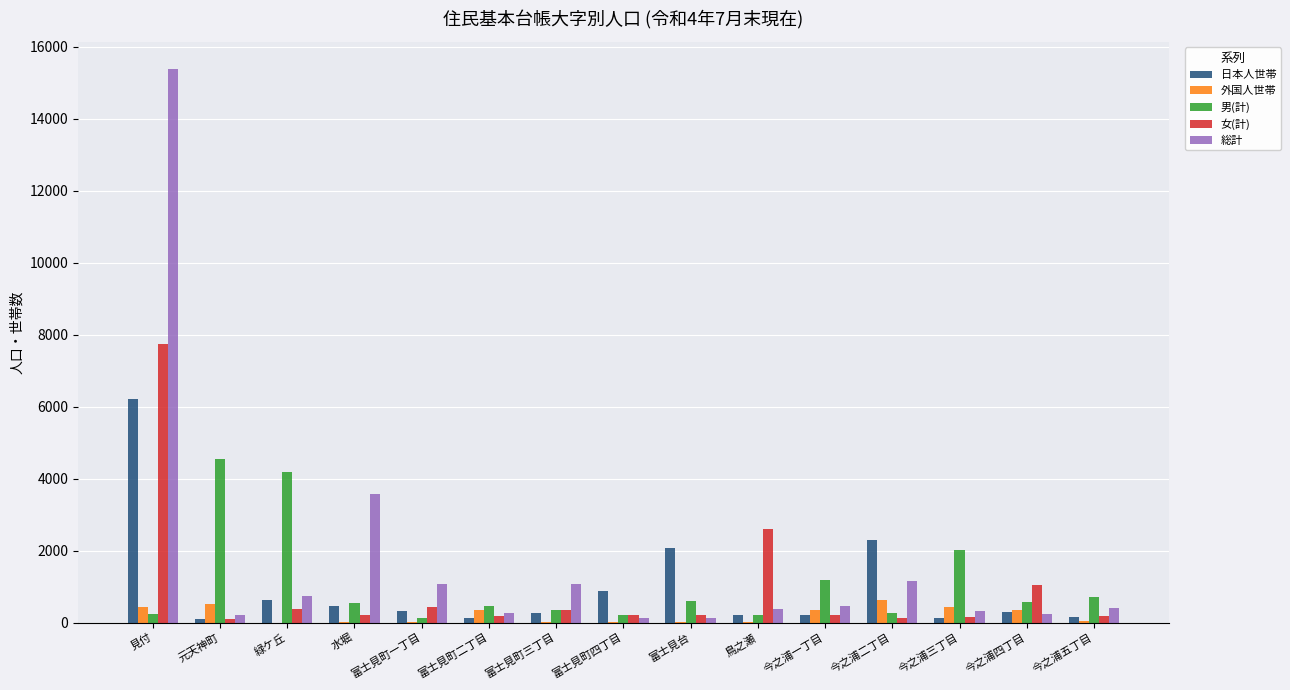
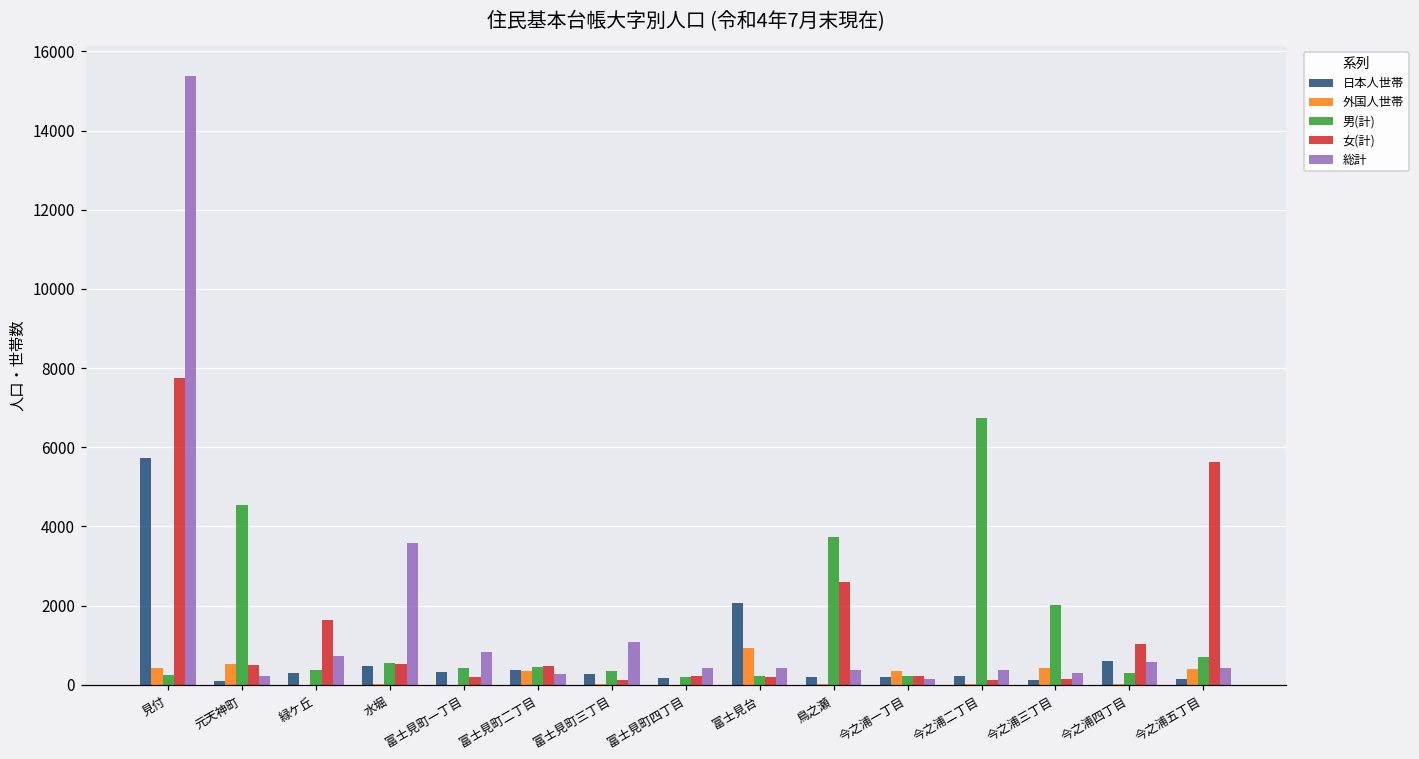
  {
    "日本人世帯": {
-     "見付": 6200,
+     "見付": 5700,
      "元天神町": 100,
-     "緑ケ丘": 600,
+     "緑ケ丘": 300,
      "水堀": 500,
      "富士見町一丁目": 300,
-     "富士見町二丁目": 100,
+     "富士見町二丁目": 400,
      "富士見町三丁目": 300,
-     "富士見町四丁目": 900,
+     "富士見町四丁目": 200,
      "富士見台": 2100,
      "鳥之瀬": 200,
      "今之浦一丁目": 200,
-     "今之浦二丁目": 2300,
+     "今之浦二丁目": 200,
      "今之浦三丁目": 100,
-     "今之浦四丁目": 300,
+     "今之浦四丁目": 600,
      "今之浦五丁目": 200
    },
    "外国人世帯": {
      "見付": 400,
      "元天神町": 500,
      "富士見町二丁目": 300,
-     "富士見台": 0,
+     "富士見台": 900,
      "今之浦一丁目": 300,
-     "今之浦二丁目": 600,
+     "今之浦二丁目": 0,
      "今之浦三丁目": 400,
-     "今之浦四丁目": 400,
-     "今之浦五丁目": 0
+     "今之浦四丁目": 0,
+     "今之浦五丁目": 400
    },
    "男(計)": {
      "見付": 200,
      "元天神町": 4600,
-     "緑ケ丘": 4200,
+     "緑ケ丘": 400,
      "水堀": 600,
-     "富士見町一丁目": 100,
+     "富士見町一丁目": 400,
      "富士見町二丁目": 500,
      "富士見町三丁目": 300,
      "富士見町四丁目": 200,
-     "富士見台": 600,
-     "鳥之瀬": 200,
-     "今之浦一丁目": 1200,
-     "今之浦二丁目": 300,
+     "富士見台": 200,
+     "鳥之瀬": 3700,
+     "今之浦一丁目": 200,
+     "今之浦二丁目": 6700,
      "今之浦三丁目": 2000,
-     "今之浦四丁目": 600,
+     "今之浦四丁目": 300,
      "今之浦五丁目": 700
    },
    "女(計)": {
      "見付": 7700,
-     "元天神町": 100,
-     "緑ケ丘": 400,
-     "水堀": 200,
-     "富士見町一丁目": 400,
-     "富士見町二丁目": 200,
-     "富士見町三丁目": 400,
+     "元天神町": 500,
+     "緑ケ丘": 1600,
+     "水堀": 500,
+     "富士見町一丁目": 200,
+     "富士見町二丁目": 500,
+     "富士見町三丁目": 100,
      "富士見町四丁目": 200,
      "富士見台": 200,
      "鳥之瀬": 2600,
      "今之浦一丁目": 200,
      "今之浦二丁目": 100,
      "今之浦三丁目": 200,
      "今之浦四丁目": 1000,
-     "今之浦五丁目": 200
+     "今之浦五丁目": 5600
    },
    "総計": {
      "見付": 15400,
      "元天神町": 200,
      "緑ケ丘": 700,
      "水堀": 3600,
-     "富士見町一丁目": 1100,
+     "富士見町一丁目": 800,
      "富士見町二丁目": 300,
      "富士見町三丁目": 1100,
-     "富士見町四丁目": 100,
-     "富士見台": 100,
+     "富士見町四丁目": 400,
+     "富士見台": 400,
      "鳥之瀬": 400,
-     "今之浦一丁目": 400,
-     "今之浦二丁目": 1200,
+     "今之浦一丁目": 100,
+     "今之浦二丁目": 400,
      "今之浦三丁目": 300,
-     "今之浦四丁目": 200,
+     "今之浦四丁目": 600,
      "今之浦五丁目": 400
    }
  }
